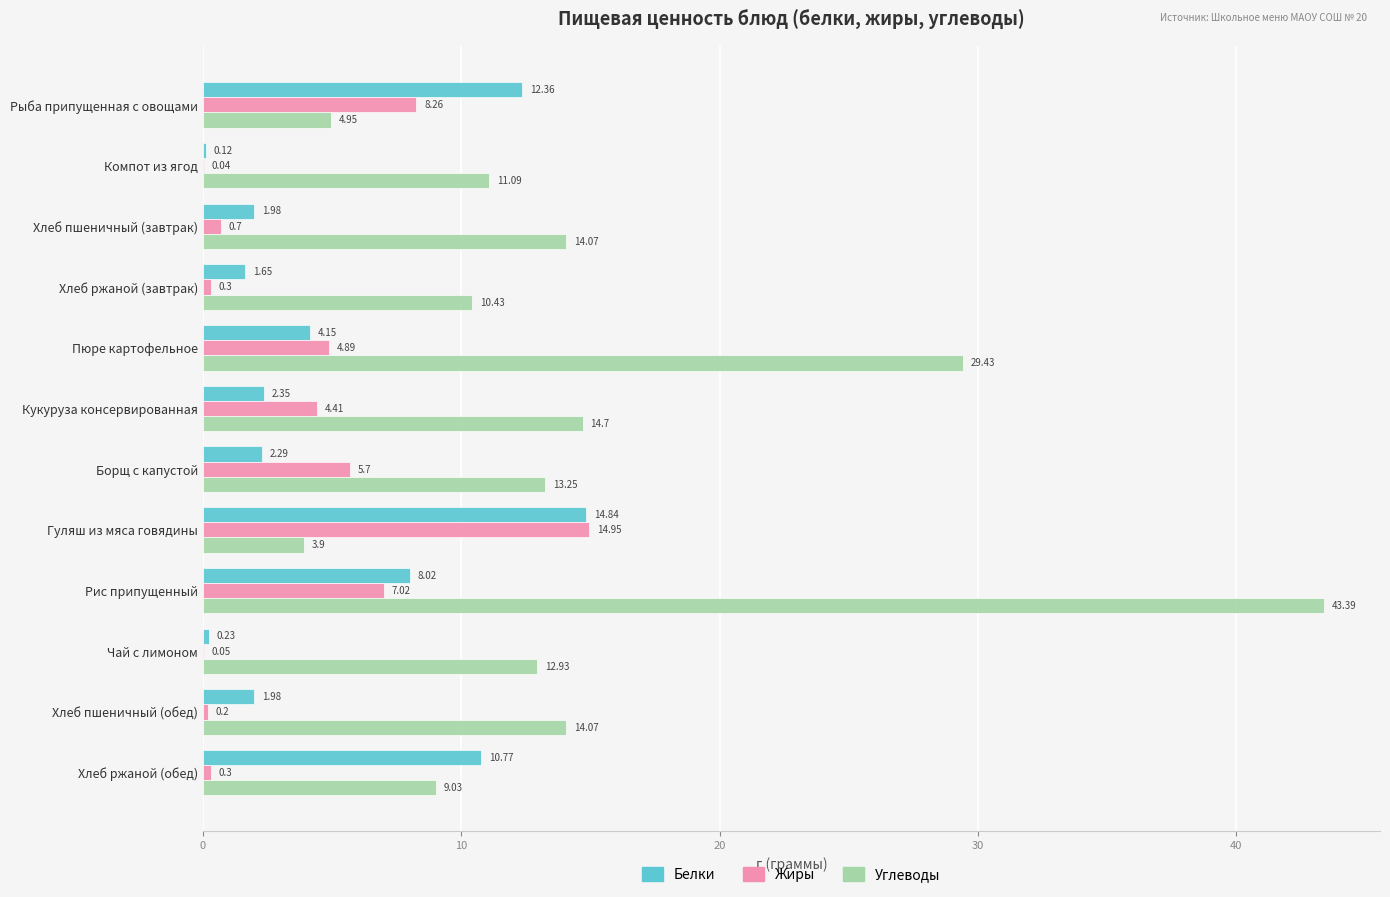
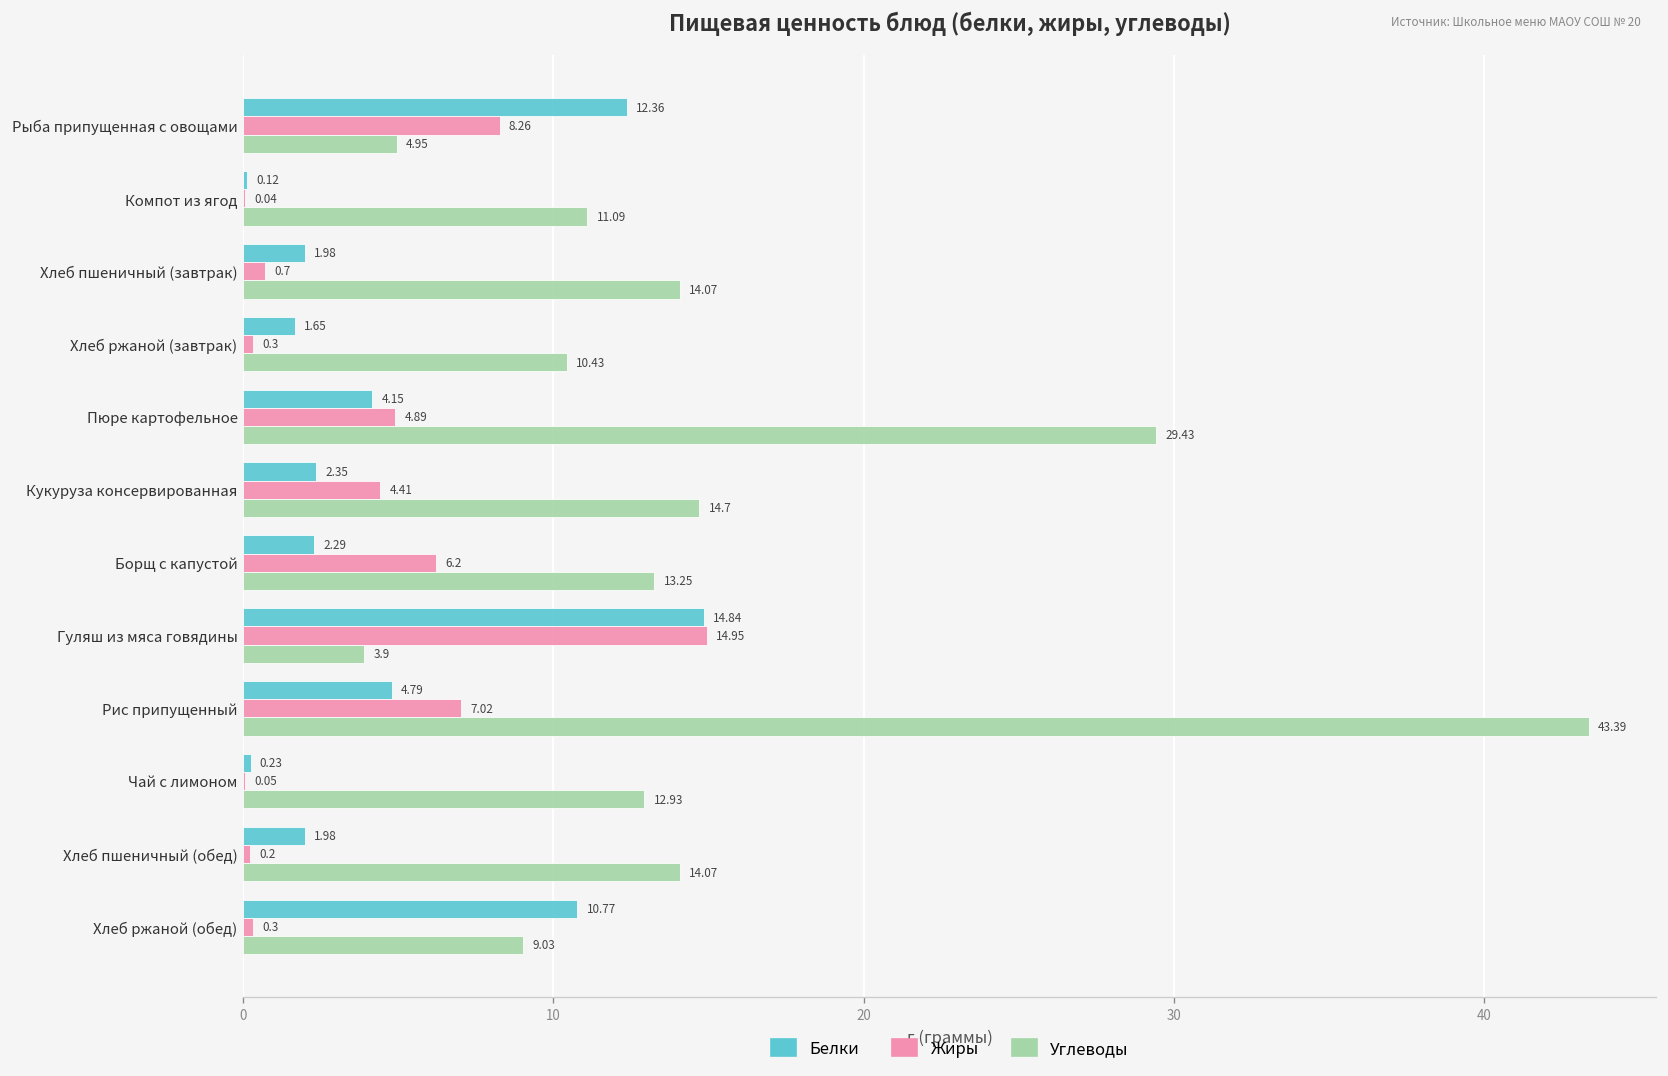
  {
    "Белки": {
      "Рыба припущенная с овощами": 12.36,
      "Компот из ягод": 0.12,
      "Хлеб пшеничный (завтрак)": 1.98,
      "Хлеб ржаной (завтрак)": 1.65,
      "Пюре картофельное": 4.15,
      "Кукуруза консервированная": 2.35,
      "Борщ с капустой": 2.29,
      "Гуляш из мяса говядины": 14.84,
-     "Рис припущенный": 8.02,
+     "Рис припущенный": 4.79,
      "Чай с лимоном": 0.23,
      "Хлеб пшеничный (обед)": 1.98,
      "Хлеб ржаной (обед)": 10.77
    },
    "Жиры": {
      "Рыба припущенная с овощами": 8.26,
      "Компот из ягод": 0.04,
      "Хлеб пшеничный (завтрак)": 0.7,
      "Хлеб ржаной (завтрак)": 0.3,
      "Пюре картофельное": 4.89,
      "Кукуруза консервированная": 4.41,
-     "Борщ с капустой": 5.7,
+     "Борщ с капустой": 6.2,
      "Гуляш из мяса говядины": 14.95,
      "Рис припущенный": 7.02,
      "Чай с лимоном": 0.05,
      "Хлеб пшеничный (обед)": 0.2,
      "Хлеб ржаной (обед)": 0.3
    },
    "Углеводы": {
      "Рыба припущенная с овощами": 4.95,
      "Компот из ягод": 11.09,
      "Хлеб пшеничный (завтрак)": 14.07,
      "Хлеб ржаной (завтрак)": 10.43,
      "Пюре картофельное": 29.43,
      "Кукуруза консервированная": 14.7,
      "Борщ с капустой": 13.25,
      "Гуляш из мяса говядины": 3.9,
      "Рис припущенный": 43.39,
      "Чай с лимоном": 12.93,
      "Хлеб пшеничный (обед)": 14.07,
      "Хлеб ржаной (обед)": 9.03
    }
  }
